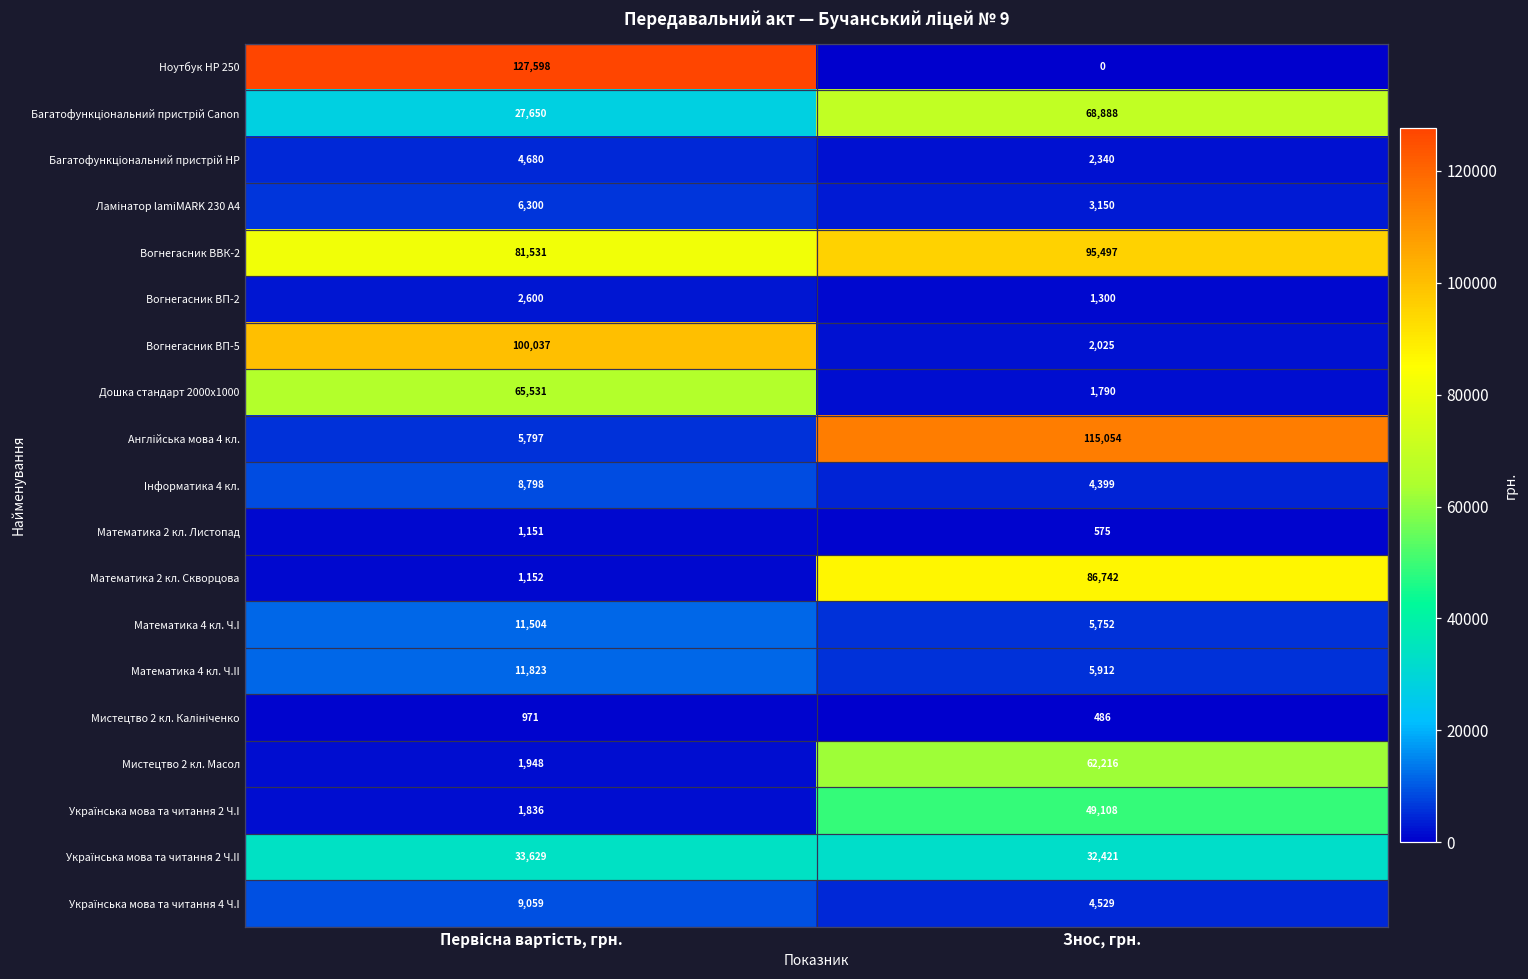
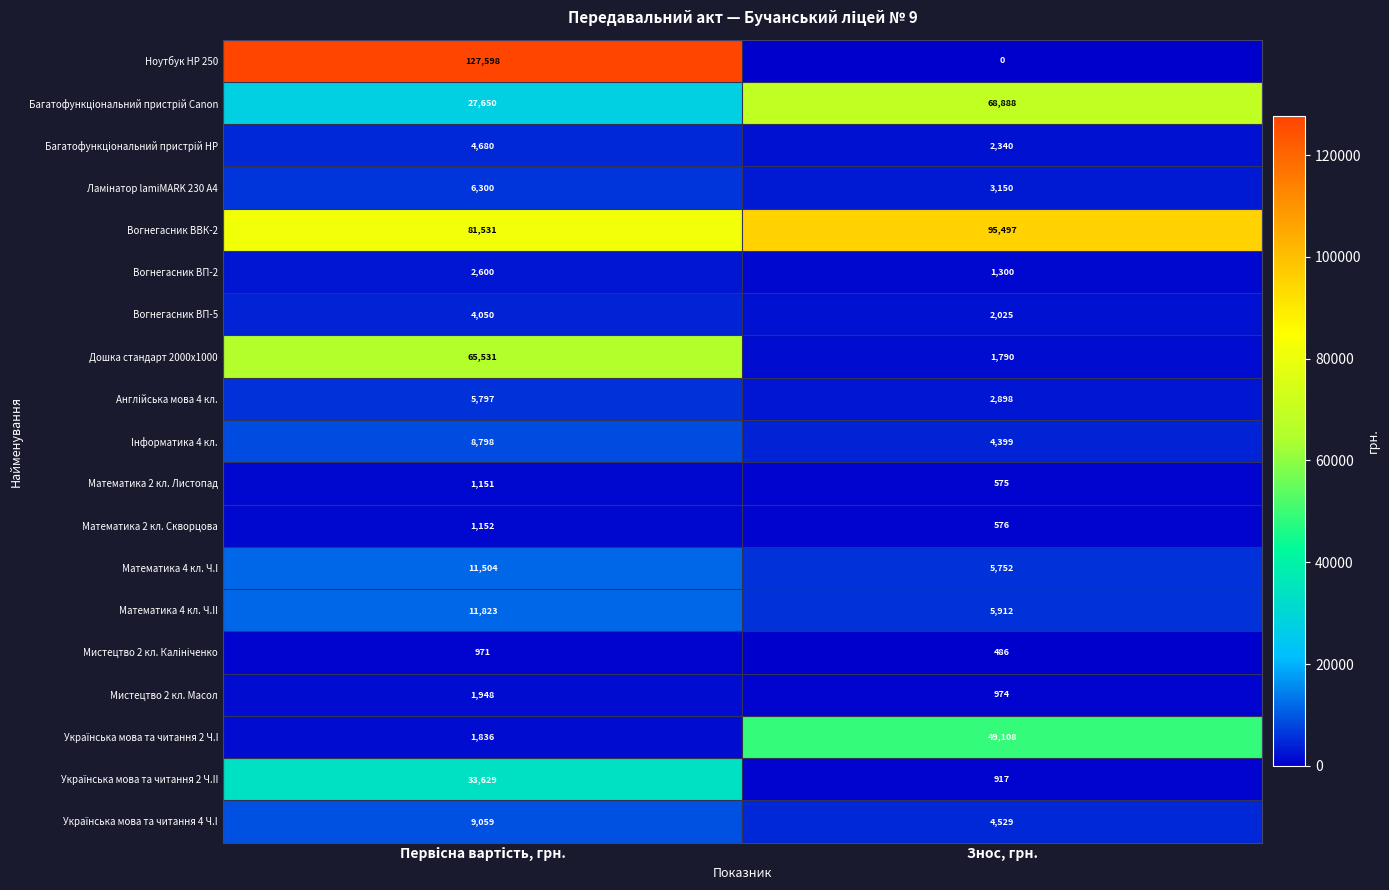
  {
    "Ноутбук НР 250": {
      "Первісна вартість, грн.": "127,598",
      "Знос, грн.": "0"
    },
    "Багатофункціональний пристрій Canon": {
      "Первісна вартість, грн.": "27,650",
      "Знос, грн.": "68,888"
    },
    "Багатофункціональний пристрій HP": {
      "Первісна вартість, грн.": "4,680",
      "Знос, грн.": "2,340"
    },
    "Ламінатор lamiMARK 230 А4": {
      "Первісна вартість, грн.": "6,300",
      "Знос, грн.": "3,150"
    },
    "Вогнегасник ВВК-2": {
      "Первісна вартість, грн.": "81,531",
      "Знос, грн.": "95,497"
    },
    "Вогнегасник ВП-2": {
      "Первісна вартість, грн.": "2,600",
      "Знос, грн.": "1,300"
    },
    "Вогнегасник ВП-5": {
-     "Первісна вартість, грн.": "100,037",
+     "Первісна вартість, грн.": "4,050",
      "Знос, грн.": "2,025"
    },
    "Дошка стандарт 2000x1000": {
      "Первісна вартість, грн.": "65,531",
      "Знос, грн.": "1,790"
    },
    "Англійська мова 4 кл.": {
      "Первісна вартість, грн.": "5,797",
-     "Знос, грн.": "115,054"
+     "Знос, грн.": "2,898"
    },
    "Інформатика 4 кл.": {
      "Первісна вартість, грн.": "8,798",
      "Знос, грн.": "4,399"
    },
    "Математика 2 кл. Листопад": {
      "Первісна вартість, грн.": "1,151",
      "Знос, грн.": "575"
    },
    "Математика 2 кл. Скворцова": {
      "Первісна вартість, грн.": "1,152",
-     "Знос, грн.": "86,742"
+     "Знос, грн.": "576"
    },
    "Математика 4 кл. Ч.І": {
      "Первісна вартість, грн.": "11,504",
      "Знос, грн.": "5,752"
    },
    "Математика 4 кл. Ч.ІІ": {
      "Первісна вартість, грн.": "11,823",
      "Знос, грн.": "5,912"
    },
    "Мистецтво 2 кл. Калініченко": {
      "Первісна вартість, грн.": "971",
      "Знос, грн.": "486"
    },
    "Мистецтво 2 кл. Масол": {
      "Первісна вартість, грн.": "1,948",
-     "Знос, грн.": "62,216"
+     "Знос, грн.": "974"
    },
    "Українська мова та читання 2 Ч.І": {
      "Первісна вартість, грн.": "1,836",
      "Знос, грн.": "49,108"
    },
    "Українська мова та читання 2 Ч.ІІ": {
      "Первісна вартість, грн.": "33,629",
-     "Знос, грн.": "32,421"
+     "Знос, грн.": "917"
    },
    "Українська мова та читання 4 Ч.І": {
      "Первісна вартість, грн.": "9,059",
      "Знос, грн.": "4,529"
    }
  }
